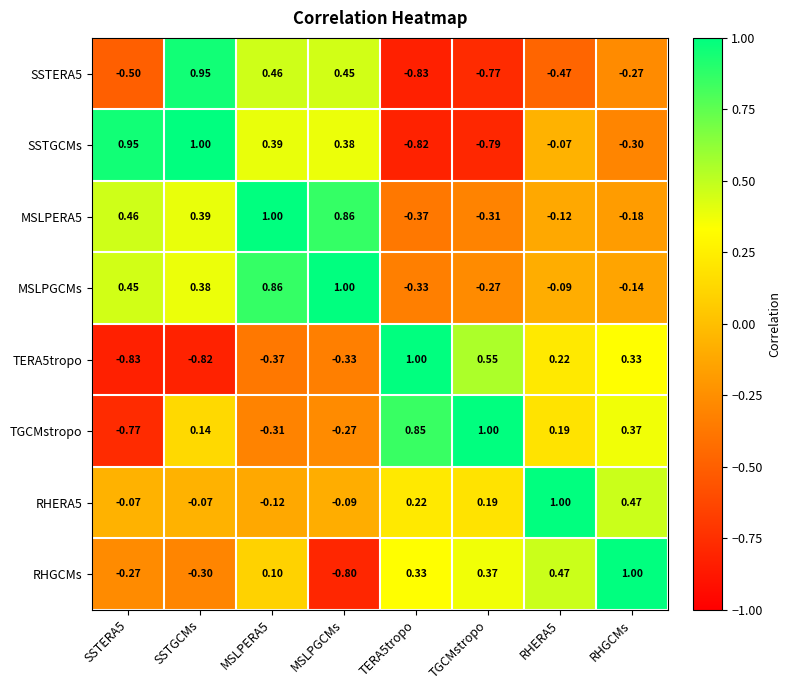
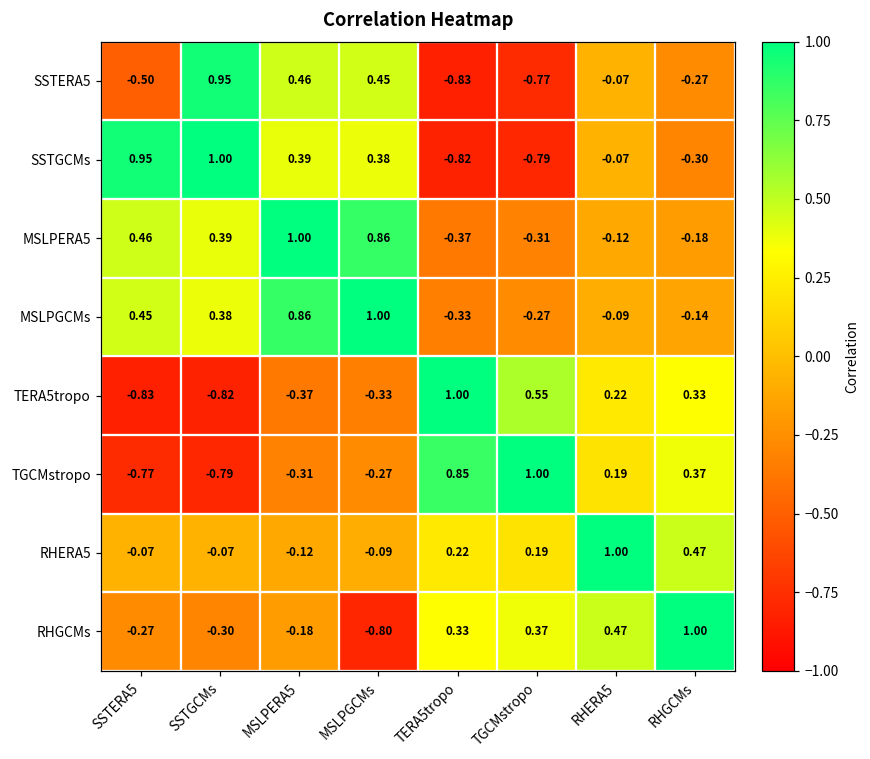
  {
    "SSTERA5": {
      "SSTERA5": -0.50,
      "SSTGCMs": 0.95,
      "MSLPERA5": 0.46,
      "MSLPGCMs": 0.45,
      "TERA5tropo": -0.83,
      "TGCMstropo": -0.77,
-     "RHERA5": -0.47,
+     "RHERA5": -0.07,
      "RHGCMs": -0.27
    },
    "SSTGCMs": {
      "SSTERA5": 0.95,
      "SSTGCMs": 1.00,
      "MSLPERA5": 0.39,
      "MSLPGCMs": 0.38,
      "TERA5tropo": -0.82,
      "TGCMstropo": -0.79,
      "RHERA5": -0.07,
      "RHGCMs": -0.30
    },
    "MSLPERA5": {
      "SSTERA5": 0.46,
      "SSTGCMs": 0.39,
      "MSLPERA5": 1.00,
      "MSLPGCMs": 0.86,
      "TERA5tropo": -0.37,
      "TGCMstropo": -0.31,
      "RHERA5": -0.12,
      "RHGCMs": -0.18
    },
    "MSLPGCMs": {
      "SSTERA5": 0.45,
      "SSTGCMs": 0.38,
      "MSLPERA5": 0.86,
      "MSLPGCMs": 1.00,
      "TERA5tropo": -0.33,
      "TGCMstropo": -0.27,
      "RHERA5": -0.09,
      "RHGCMs": -0.14
    },
    "TERA5tropo": {
      "SSTERA5": -0.83,
      "SSTGCMs": -0.82,
      "MSLPERA5": -0.37,
      "MSLPGCMs": -0.33,
      "TERA5tropo": 1.00,
      "TGCMstropo": 0.55,
      "RHERA5": 0.22,
      "RHGCMs": 0.33
    },
    "TGCMstropo": {
      "SSTERA5": -0.77,
-     "SSTGCMs": 0.14,
+     "SSTGCMs": -0.79,
      "MSLPERA5": -0.31,
      "MSLPGCMs": -0.27,
      "TERA5tropo": 0.85,
      "TGCMstropo": 1.00,
      "RHERA5": 0.19,
      "RHGCMs": 0.37
    },
    "RHERA5": {
      "SSTERA5": -0.07,
      "SSTGCMs": -0.07,
      "MSLPERA5": -0.12,
      "MSLPGCMs": -0.09,
      "TERA5tropo": 0.22,
      "TGCMstropo": 0.19,
      "RHERA5": 1.00,
      "RHGCMs": 0.47
    },
    "RHGCMs": {
      "SSTERA5": -0.27,
      "SSTGCMs": -0.30,
-     "MSLPERA5": 0.10,
+     "MSLPERA5": -0.18,
      "MSLPGCMs": -0.80,
      "TERA5tropo": 0.33,
      "TGCMstropo": 0.37,
      "RHERA5": 0.47,
      "RHGCMs": 1.00
    }
  }
